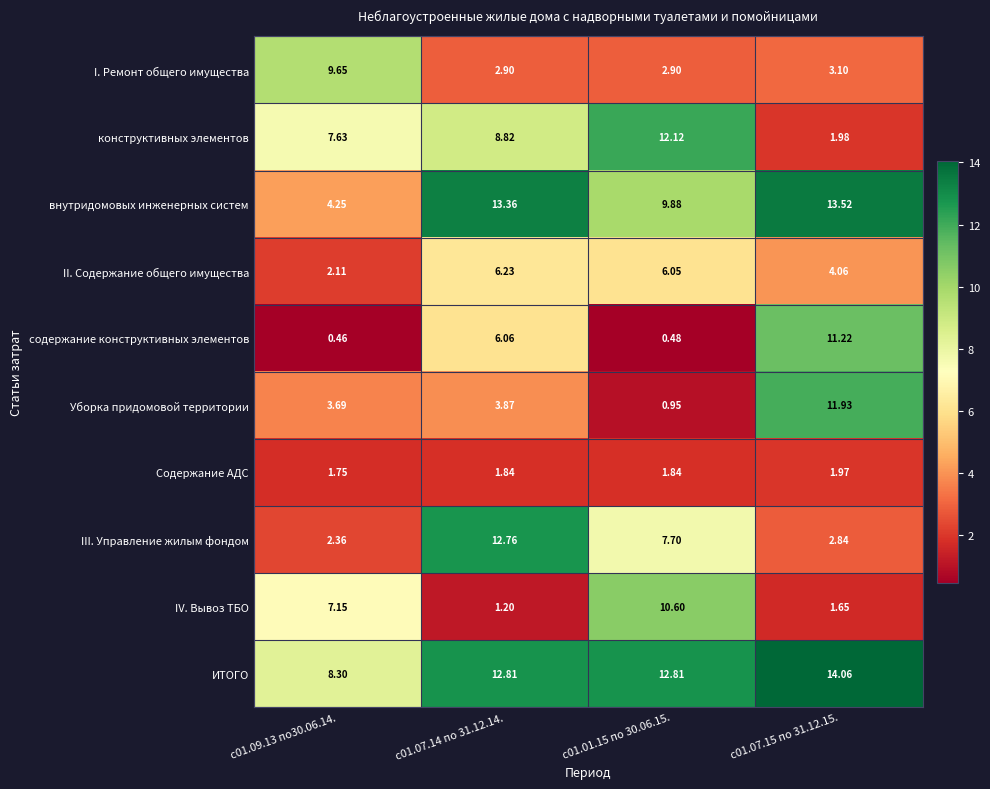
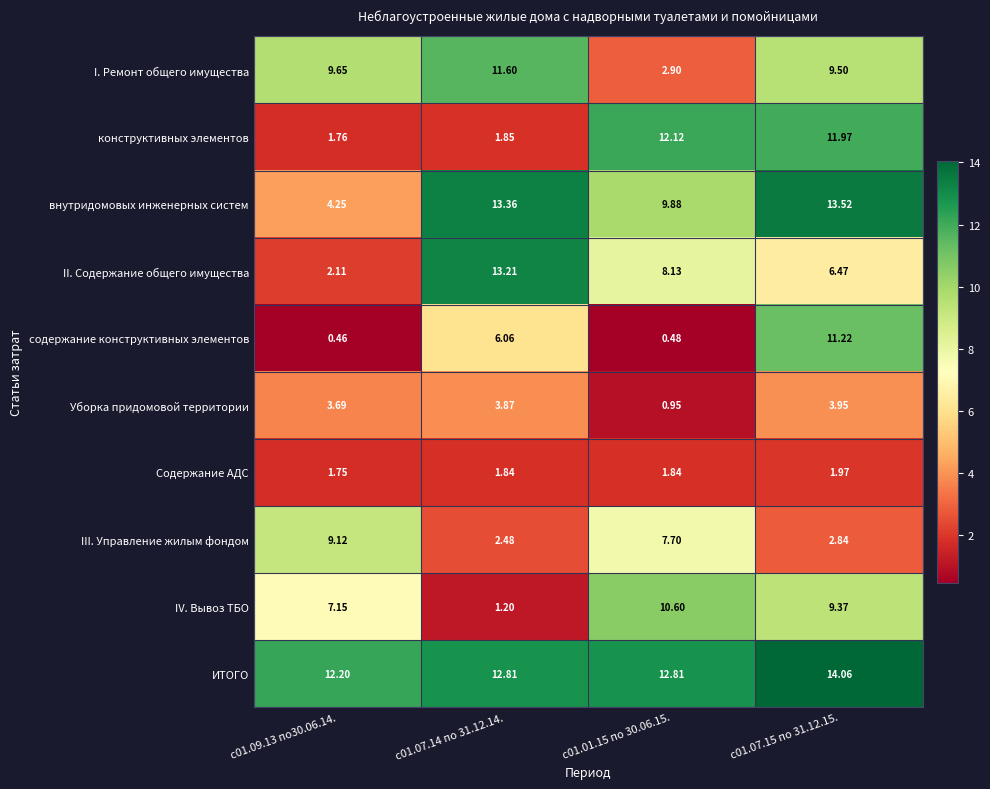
  {
    "I. Ремонт общего имущества": {
      "с01.09.13 по30.06.14.": 9.65,
-     "с01.07.14 по 31.12.14.": 2.90,
+     "с01.07.14 по 31.12.14.": 11.60,
      "с01.01.15 по 30.06.15.": 2.90,
-     "с01.07.15 по 31.12.15.": 3.10
+     "с01.07.15 по 31.12.15.": 9.50
    },
    "конструктивных элементов": {
-     "с01.09.13 по30.06.14.": 7.63,
-     "с01.07.14 по 31.12.14.": 8.82,
+     "с01.09.13 по30.06.14.": 1.76,
+     "с01.07.14 по 31.12.14.": 1.85,
      "с01.01.15 по 30.06.15.": 12.12,
-     "с01.07.15 по 31.12.15.": 1.98
+     "с01.07.15 по 31.12.15.": 11.97
    },
    "внутридомовых инженерных систем": {
      "с01.09.13 по30.06.14.": 4.25,
      "с01.07.14 по 31.12.14.": 13.36,
      "с01.01.15 по 30.06.15.": 9.88,
      "с01.07.15 по 31.12.15.": 13.52
    },
    "II. Содержание общего имущества": {
      "с01.09.13 по30.06.14.": 2.11,
-     "с01.07.14 по 31.12.14.": 6.23,
-     "с01.01.15 по 30.06.15.": 6.05,
-     "с01.07.15 по 31.12.15.": 4.06
+     "с01.07.14 по 31.12.14.": 13.21,
+     "с01.01.15 по 30.06.15.": 8.13,
+     "с01.07.15 по 31.12.15.": 6.47
    },
    "содержание конструктивных элементов": {
      "с01.09.13 по30.06.14.": 0.46,
      "с01.07.14 по 31.12.14.": 6.06,
      "с01.01.15 по 30.06.15.": 0.48,
      "с01.07.15 по 31.12.15.": 11.22
    },
    "Уборка придомовой территории": {
      "с01.09.13 по30.06.14.": 3.69,
      "с01.07.14 по 31.12.14.": 3.87,
      "с01.01.15 по 30.06.15.": 0.95,
-     "с01.07.15 по 31.12.15.": 11.93
+     "с01.07.15 по 31.12.15.": 3.95
    },
    "Содержание АДС": {
      "с01.09.13 по30.06.14.": 1.75,
      "с01.07.14 по 31.12.14.": 1.84,
      "с01.01.15 по 30.06.15.": 1.84,
      "с01.07.15 по 31.12.15.": 1.97
    },
    "III. Управление жилым фондом": {
-     "с01.09.13 по30.06.14.": 2.36,
-     "с01.07.14 по 31.12.14.": 12.76,
+     "с01.09.13 по30.06.14.": 9.12,
+     "с01.07.14 по 31.12.14.": 2.48,
      "с01.01.15 по 30.06.15.": 7.70,
      "с01.07.15 по 31.12.15.": 2.84
    },
    "IV. Вывоз ТБО": {
      "с01.09.13 по30.06.14.": 7.15,
      "с01.07.14 по 31.12.14.": 1.20,
      "с01.01.15 по 30.06.15.": 10.60,
-     "с01.07.15 по 31.12.15.": 1.65
+     "с01.07.15 по 31.12.15.": 9.37
    },
    "ИТОГО": {
-     "с01.09.13 по30.06.14.": 8.30,
+     "с01.09.13 по30.06.14.": 12.20,
      "с01.07.14 по 31.12.14.": 12.81,
      "с01.01.15 по 30.06.15.": 12.81,
      "с01.07.15 по 31.12.15.": 14.06
    }
  }
